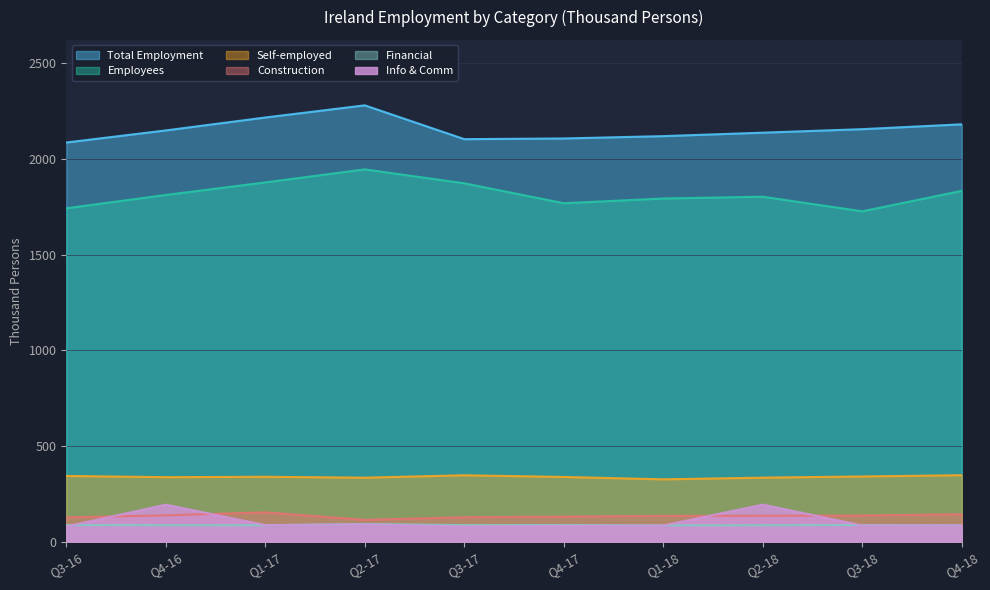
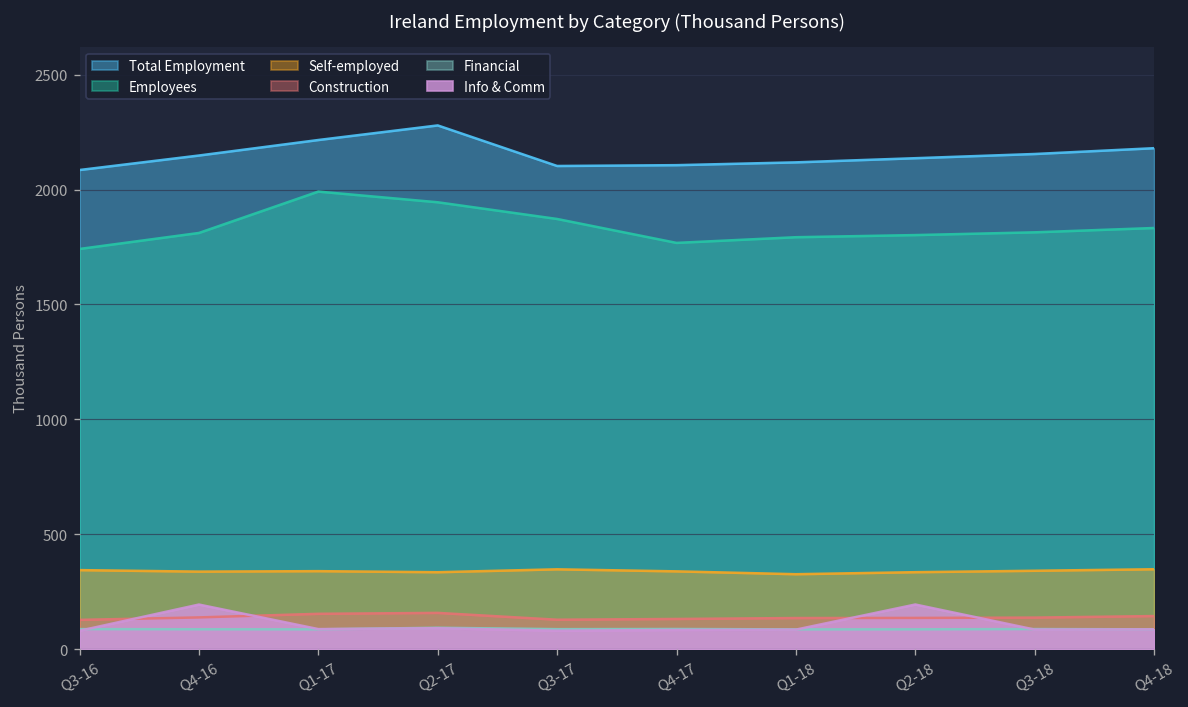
  {
    "Employees": {
      "Q3-16": 1740,
      "Q4-16": 1810,
-     "Q1-17": 1880,
+     "Q1-17": 1990,
      "Q2-17": 1940,
      "Q3-17": 1870,
      "Q4-17": 1770,
      "Q1-18": 1790,
      "Q2-18": 1800,
-     "Q3-18": 1730,
+     "Q3-18": 1810,
      "Q4-18": 1830
    },
    "Self-employed": {
      "Q3-16": 340,
      "Q4-16": 340,
      "Q1-17": 340,
      "Q2-17": 330,
      "Q3-17": 350,
      "Q4-17": 340,
      "Q1-18": 330,
      "Q2-18": 330,
      "Q3-18": 340,
      "Q4-18": 350
    },
    "Construction": {
      "Q3-16": 130,
      "Q4-16": 140,
      "Q1-17": 150,
-     "Q2-17": 110,
+     "Q2-17": 160,
      "Q3-17": 130,
      "Q4-17": 130,
      "Q1-18": 140,
      "Q2-18": 140,
      "Q3-18": 140,
      "Q4-18": 140
    },
    "Info & Comm": {
      "Q4-16": 190,
      "Q2-18": 190
    }
  }
